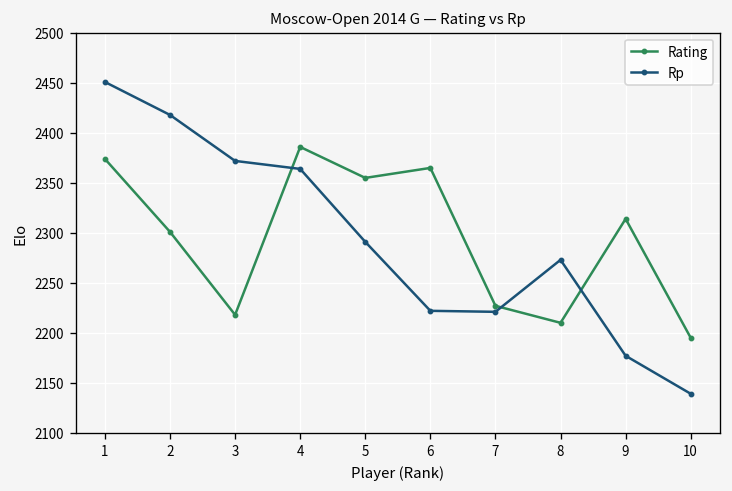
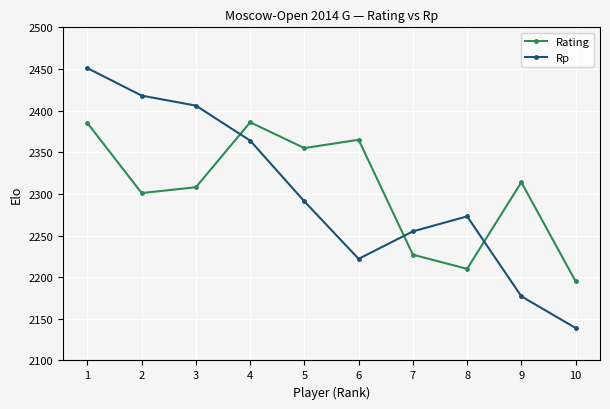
  {
    "Rating": {
-     "1": 2370,
+     "1": 2390,
      "2": 2300,
-     "3": 2220,
+     "3": 2310,
      "4": 2390,
      "5": 2360,
      "6": 2370,
      "7": 2230,
      "8": 2210,
      "9": 2310,
      "10": 2200
    },
    "Rp": {
      "1": 2450,
      "2": 2420,
-     "3": 2370,
+     "3": 2410,
      "4": 2360,
      "5": 2290,
      "6": 2220,
-     "7": 2220,
+     "7": 2260,
      "8": 2270,
      "9": 2180,
      "10": 2140
    }
  }
